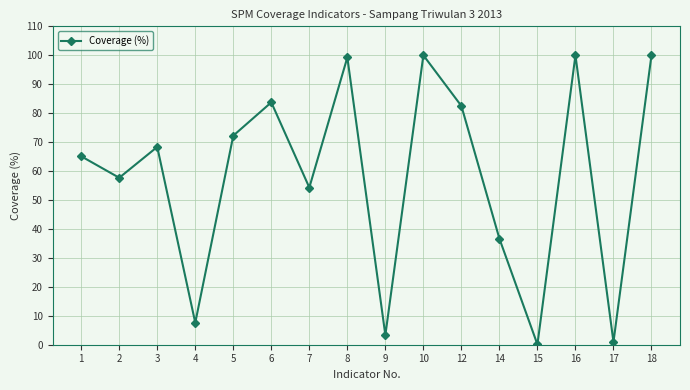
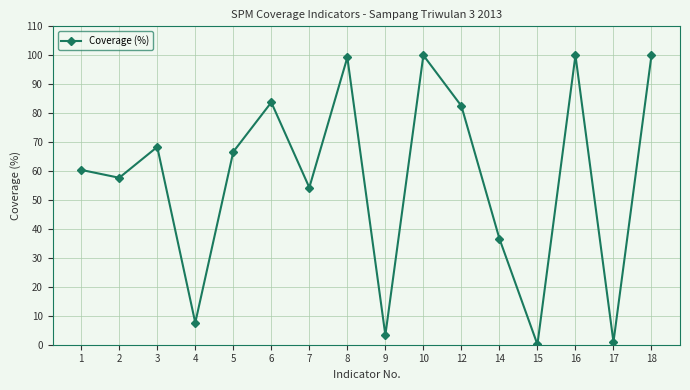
  {
-   "1": 65,
+   "1": 60,
    "2": 58,
    "3": 68,
    "4": 8,
-   "5": 72,
+   "5": 67,
    "6": 84,
    "7": 54,
    "8": 99,
    "9": 3,
    "10": 100,
    "12": 82,
    "14": 37,
    "15": 0,
    "16": 100,
    "17": 1,
    "18": 100
  }
